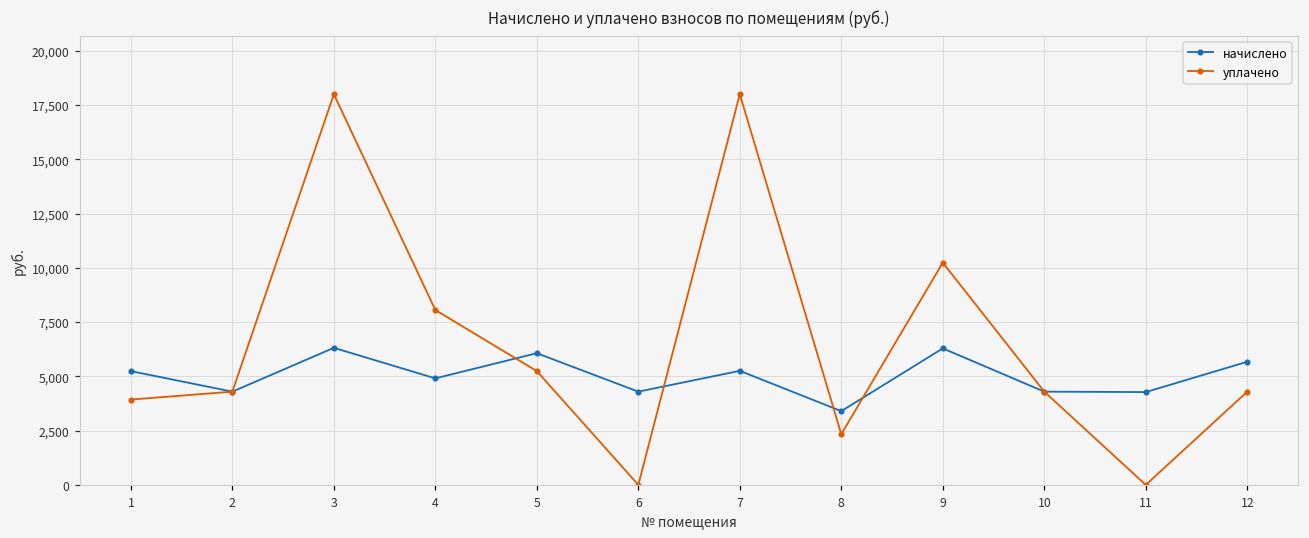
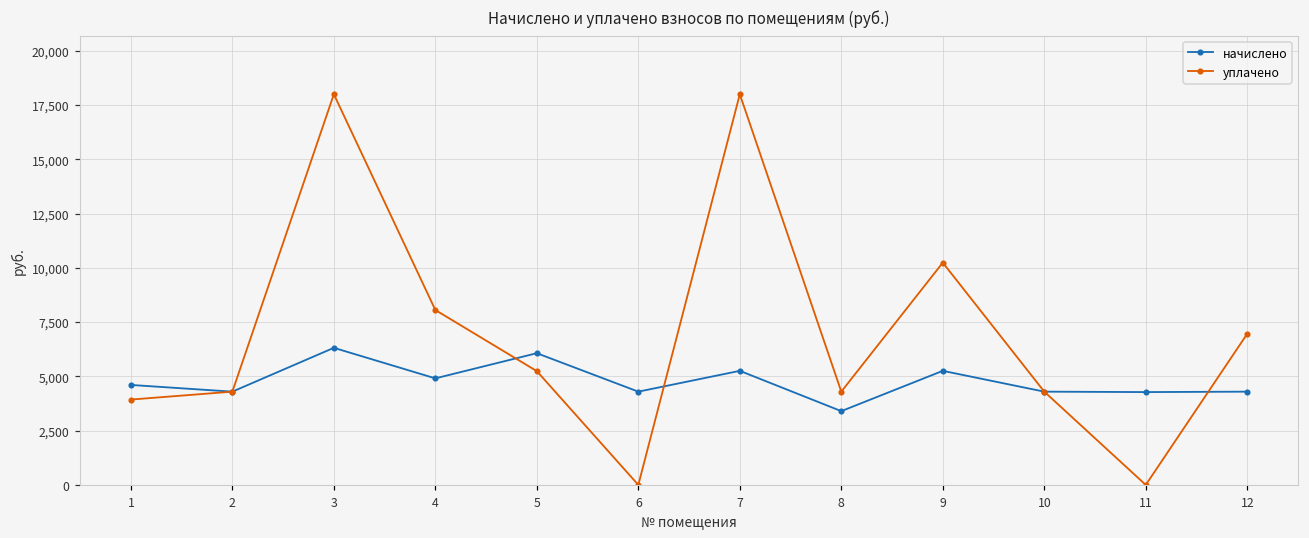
  {
    "начислено": {
-     "1": "5,200",
+     "1": "4,600",
      "3": "6,300",
      "4": "4,900",
      "5": "6,100",
      "6": "4,300",
      "7": "5,300",
      "8": "3,400",
-     "9": "6,300",
+     "9": "5,300",
      "11": "4,300",
-     "12": "5,700"
+     "12": "4,300"
    },
    "уплачено": {
      "1": "3,900",
      "3": "18,000",
      "4": "8,100",
      "5": "5,200",
      "6": "0",
      "7": "18,000",
-     "8": "2,300",
+     "8": "4,300",
      "9": "10,200",
      "11": "0",
-     "12": "4,300"
+     "12": "7,000"
    }
  }
